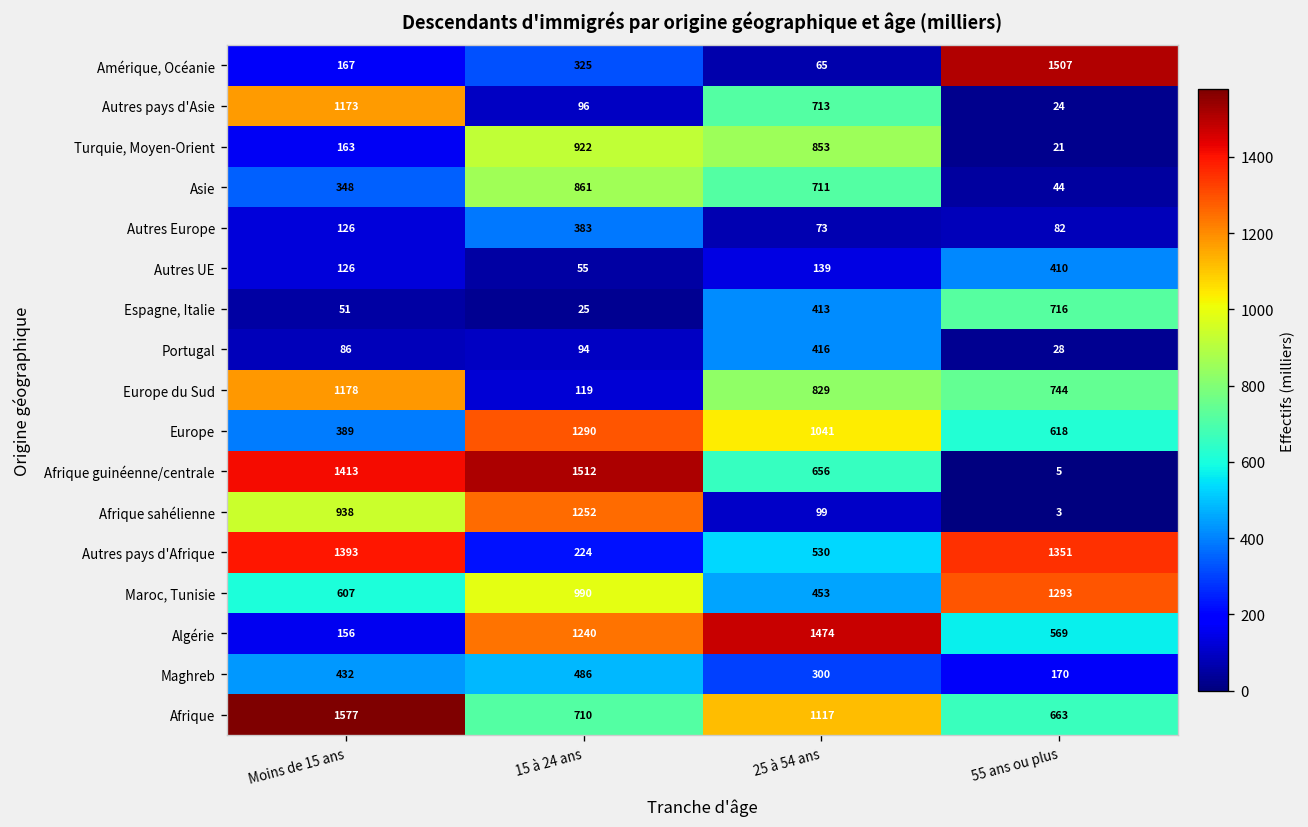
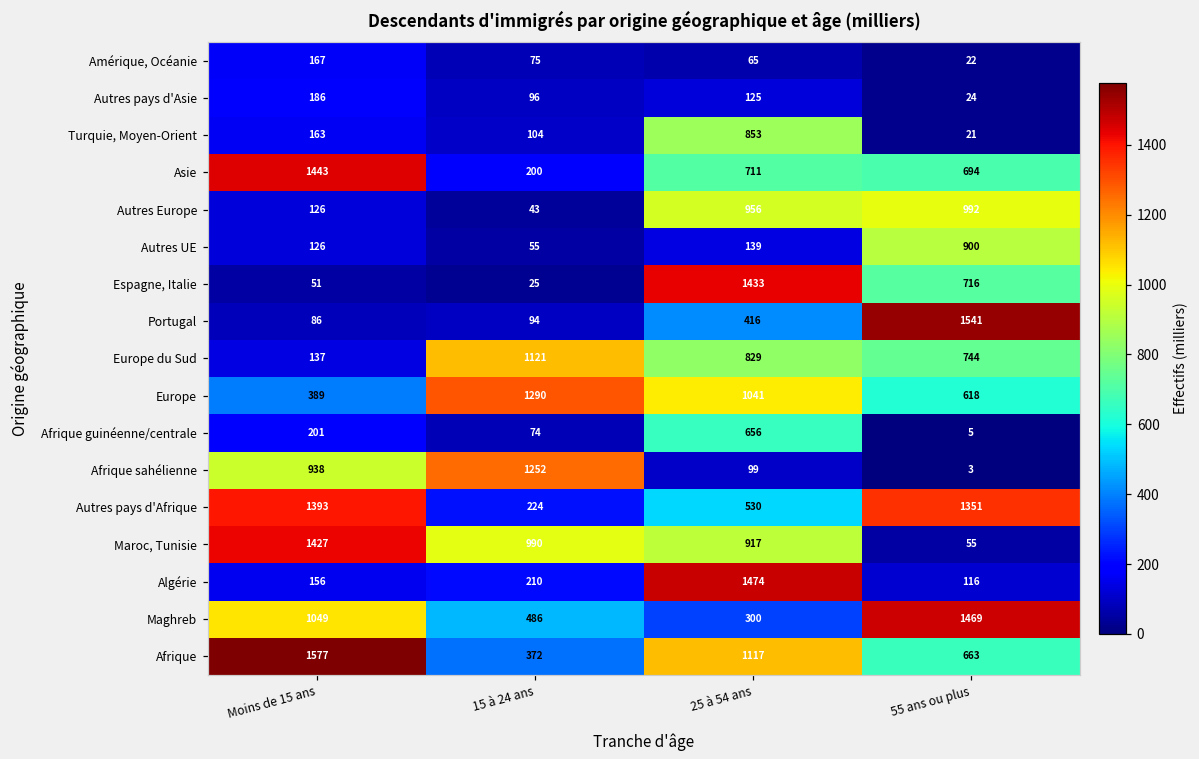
  {
    "Amérique, Océanie": {
      "Moins de 15 ans": 167,
-     "15 à 24 ans": 325,
+     "15 à 24 ans": 75,
      "25 à 54 ans": 65,
-     "55 ans ou plus": 1507
+     "55 ans ou plus": 22
    },
    "Autres pays d'Asie": {
-     "Moins de 15 ans": 1173,
+     "Moins de 15 ans": 186,
      "15 à 24 ans": 96,
-     "25 à 54 ans": 713,
+     "25 à 54 ans": 125,
      "55 ans ou plus": 24
    },
    "Turquie, Moyen-Orient": {
      "Moins de 15 ans": 163,
-     "15 à 24 ans": 922,
+     "15 à 24 ans": 104,
      "25 à 54 ans": 853,
      "55 ans ou plus": 21
    },
    "Asie": {
-     "Moins de 15 ans": 348,
-     "15 à 24 ans": 861,
+     "Moins de 15 ans": 1443,
+     "15 à 24 ans": 200,
      "25 à 54 ans": 711,
-     "55 ans ou plus": 44
+     "55 ans ou plus": 694
    },
    "Autres Europe": {
      "Moins de 15 ans": 126,
-     "15 à 24 ans": 383,
-     "25 à 54 ans": 73,
-     "55 ans ou plus": 82
+     "15 à 24 ans": 43,
+     "25 à 54 ans": 956,
+     "55 ans ou plus": 992
    },
    "Autres UE": {
      "Moins de 15 ans": 126,
      "15 à 24 ans": 55,
      "25 à 54 ans": 139,
-     "55 ans ou plus": 410
+     "55 ans ou plus": 900
    },
    "Espagne, Italie": {
      "Moins de 15 ans": 51,
      "15 à 24 ans": 25,
-     "25 à 54 ans": 413,
+     "25 à 54 ans": 1433,
      "55 ans ou plus": 716
    },
    "Portugal": {
      "Moins de 15 ans": 86,
      "15 à 24 ans": 94,
      "25 à 54 ans": 416,
-     "55 ans ou plus": 28
+     "55 ans ou plus": 1541
    },
    "Europe du Sud": {
-     "Moins de 15 ans": 1178,
-     "15 à 24 ans": 119,
+     "Moins de 15 ans": 137,
+     "15 à 24 ans": 1121,
      "25 à 54 ans": 829,
      "55 ans ou plus": 744
    },
    "Europe": {
      "Moins de 15 ans": 389,
      "15 à 24 ans": 1290,
      "25 à 54 ans": 1041,
      "55 ans ou plus": 618
    },
    "Afrique guinéenne/centrale": {
-     "Moins de 15 ans": 1413,
-     "15 à 24 ans": 1512,
+     "Moins de 15 ans": 201,
+     "15 à 24 ans": 74,
      "25 à 54 ans": 656,
      "55 ans ou plus": 5
    },
    "Afrique sahélienne": {
      "Moins de 15 ans": 938,
      "15 à 24 ans": 1252,
      "25 à 54 ans": 99,
      "55 ans ou plus": 3
    },
    "Autres pays d'Afrique": {
      "Moins de 15 ans": 1393,
      "15 à 24 ans": 224,
      "25 à 54 ans": 530,
      "55 ans ou plus": 1351
    },
    "Maroc, Tunisie": {
-     "Moins de 15 ans": 607,
+     "Moins de 15 ans": 1427,
      "15 à 24 ans": 990,
-     "25 à 54 ans": 453,
-     "55 ans ou plus": 1293
+     "25 à 54 ans": 917,
+     "55 ans ou plus": 55
    },
    "Algérie": {
      "Moins de 15 ans": 156,
-     "15 à 24 ans": 1240,
+     "15 à 24 ans": 210,
      "25 à 54 ans": 1474,
-     "55 ans ou plus": 569
+     "55 ans ou plus": 116
    },
    "Maghreb": {
-     "Moins de 15 ans": 432,
+     "Moins de 15 ans": 1049,
      "15 à 24 ans": 486,
      "25 à 54 ans": 300,
-     "55 ans ou plus": 170
+     "55 ans ou plus": 1469
    },
    "Afrique": {
      "Moins de 15 ans": 1577,
-     "15 à 24 ans": 710,
+     "15 à 24 ans": 372,
      "25 à 54 ans": 1117,
      "55 ans ou plus": 663
    }
  }
